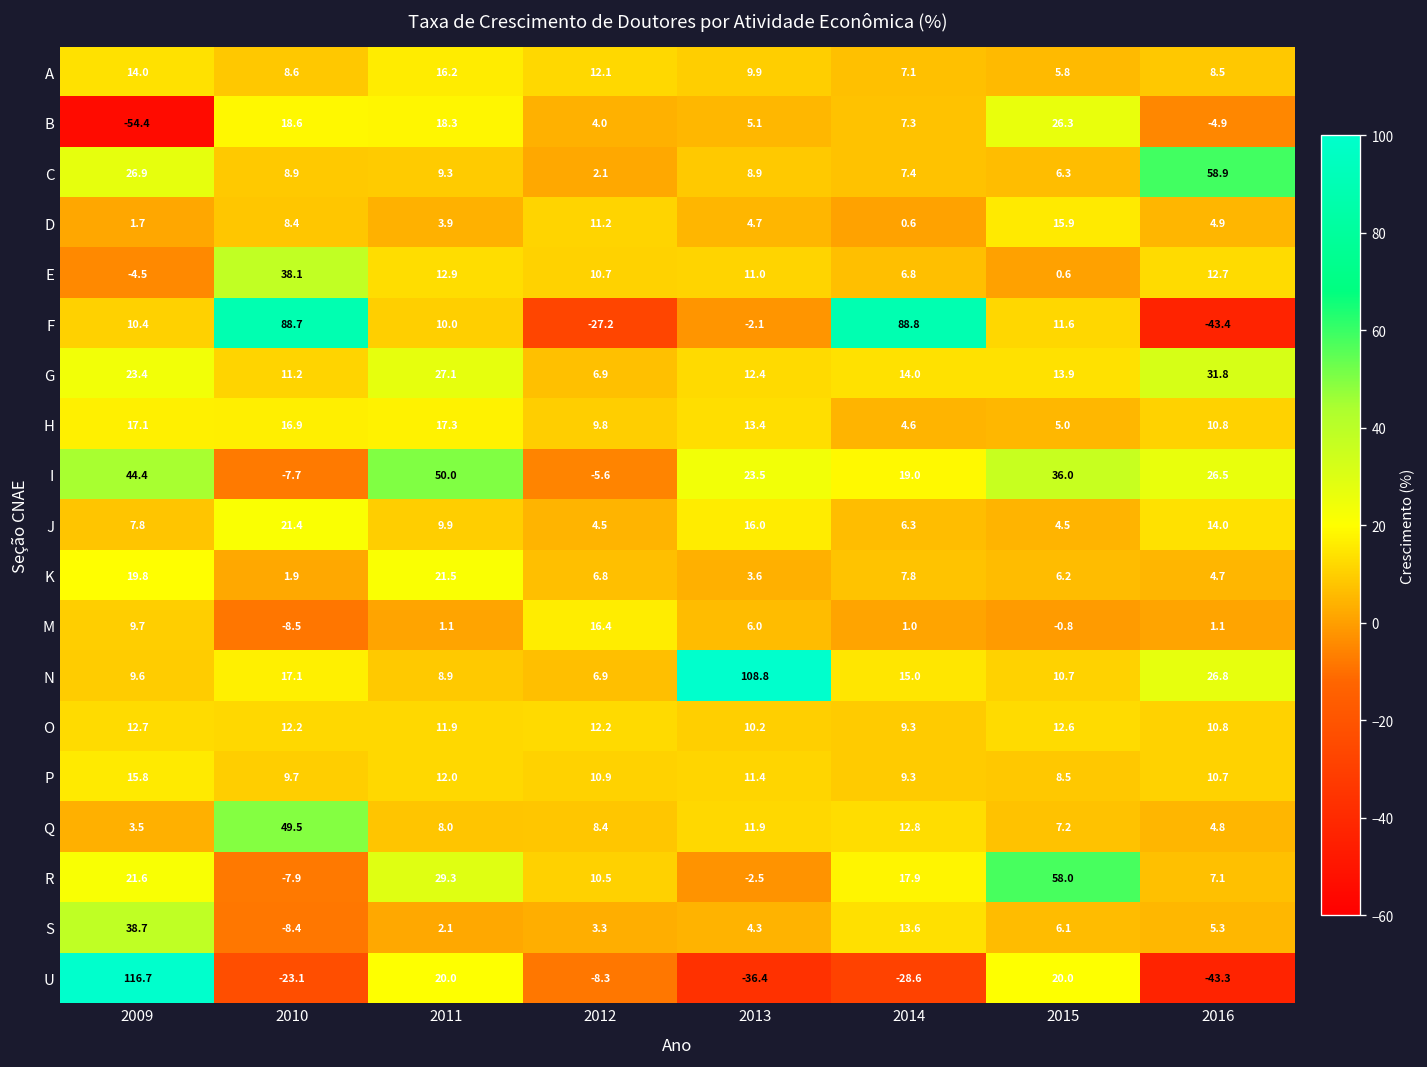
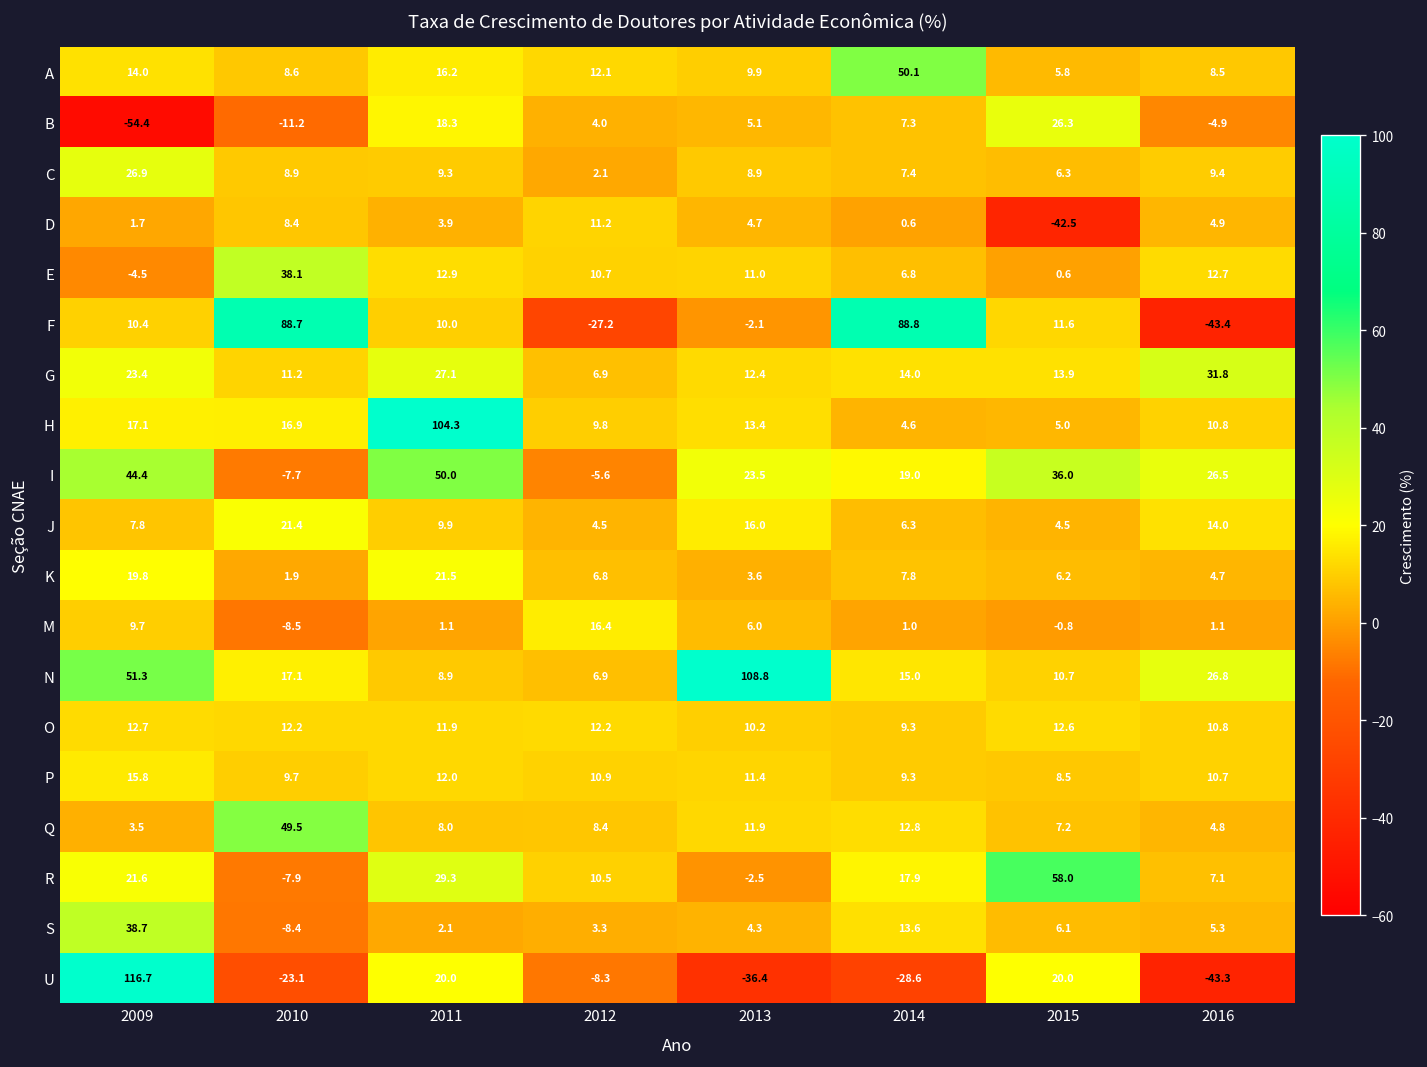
  {
    "A": {
      "2009": 14.0,
      "2010": 8.6,
      "2011": 16.2,
      "2012": 12.1,
      "2013": 9.9,
-     "2014": 7.1,
+     "2014": 50.1,
      "2015": 5.8,
      "2016": 8.5
    },
    "B": {
      "2009": -54.4,
-     "2010": 18.6,
+     "2010": -11.2,
      "2011": 18.3,
      "2012": 4.0,
      "2013": 5.1,
      "2014": 7.3,
      "2015": 26.3,
      "2016": -4.9
    },
    "C": {
      "2009": 26.9,
      "2010": 8.9,
      "2011": 9.3,
      "2012": 2.1,
      "2013": 8.9,
      "2014": 7.4,
      "2015": 6.3,
-     "2016": 58.9
+     "2016": 9.4
    },
    "D": {
      "2009": 1.7,
      "2010": 8.4,
      "2011": 3.9,
      "2012": 11.2,
      "2013": 4.7,
      "2014": 0.6,
-     "2015": 15.9,
+     "2015": -42.5,
      "2016": 4.9
    },
    "E": {
      "2009": -4.5,
      "2010": 38.1,
      "2011": 12.9,
      "2012": 10.7,
      "2013": 11.0,
      "2014": 6.8,
      "2015": 0.6,
      "2016": 12.7
    },
    "F": {
      "2009": 10.4,
      "2010": 88.7,
      "2011": 10.0,
      "2012": -27.2,
      "2013": -2.1,
      "2014": 88.8,
      "2015": 11.6,
      "2016": -43.4
    },
    "G": {
      "2009": 23.4,
      "2010": 11.2,
      "2011": 27.1,
      "2012": 6.9,
      "2013": 12.4,
      "2014": 14.0,
      "2015": 13.9,
      "2016": 31.8
    },
    "H": {
      "2009": 17.1,
      "2010": 16.9,
-     "2011": 17.3,
+     "2011": 104.3,
      "2012": 9.8,
      "2013": 13.4,
      "2014": 4.6,
      "2015": 5.0,
      "2016": 10.8
    },
    "I": {
      "2009": 44.4,
      "2010": -7.7,
      "2011": 50.0,
      "2012": -5.6,
      "2013": 23.5,
      "2014": 19.0,
      "2015": 36.0,
      "2016": 26.5
    },
    "J": {
      "2009": 7.8,
      "2010": 21.4,
      "2011": 9.9,
      "2012": 4.5,
      "2013": 16.0,
      "2014": 6.3,
      "2015": 4.5,
      "2016": 14.0
    },
    "K": {
      "2009": 19.8,
      "2010": 1.9,
      "2011": 21.5,
      "2012": 6.8,
      "2013": 3.6,
      "2014": 7.8,
      "2015": 6.2,
      "2016": 4.7
    },
    "M": {
      "2009": 9.7,
      "2010": -8.5,
      "2011": 1.1,
      "2012": 16.4,
      "2013": 6.0,
      "2014": 1.0,
      "2015": -0.8,
      "2016": 1.1
    },
    "N": {
-     "2009": 9.6,
+     "2009": 51.3,
      "2010": 17.1,
      "2011": 8.9,
      "2012": 6.9,
      "2013": 108.8,
      "2014": 15.0,
      "2015": 10.7,
      "2016": 26.8
    },
    "O": {
      "2009": 12.7,
      "2010": 12.2,
      "2011": 11.9,
      "2012": 12.2,
      "2013": 10.2,
      "2014": 9.3,
      "2015": 12.6,
      "2016": 10.8
    },
    "P": {
      "2009": 15.8,
      "2010": 9.7,
      "2011": 12.0,
      "2012": 10.9,
      "2013": 11.4,
      "2014": 9.3,
      "2015": 8.5,
      "2016": 10.7
    },
    "Q": {
      "2009": 3.5,
      "2010": 49.5,
      "2011": 8.0,
      "2012": 8.4,
      "2013": 11.9,
      "2014": 12.8,
      "2015": 7.2,
      "2016": 4.8
    },
    "R": {
      "2009": 21.6,
      "2010": -7.9,
      "2011": 29.3,
      "2012": 10.5,
      "2013": -2.5,
      "2014": 17.9,
      "2015": 58.0,
      "2016": 7.1
    },
    "S": {
      "2009": 38.7,
      "2010": -8.4,
      "2011": 2.1,
      "2012": 3.3,
      "2013": 4.3,
      "2014": 13.6,
      "2015": 6.1,
      "2016": 5.3
    },
    "U": {
      "2009": 116.7,
      "2010": -23.1,
      "2011": 20.0,
      "2012": -8.3,
      "2013": -36.4,
      "2014": -28.6,
      "2015": 20.0,
      "2016": -43.3
    }
  }
